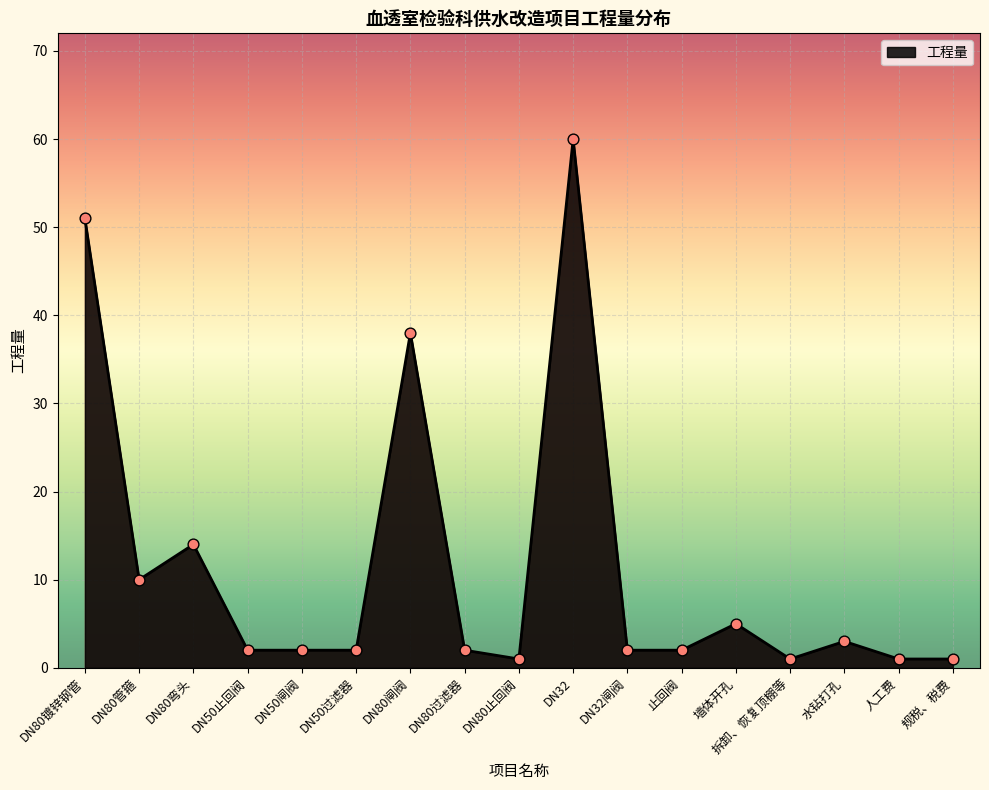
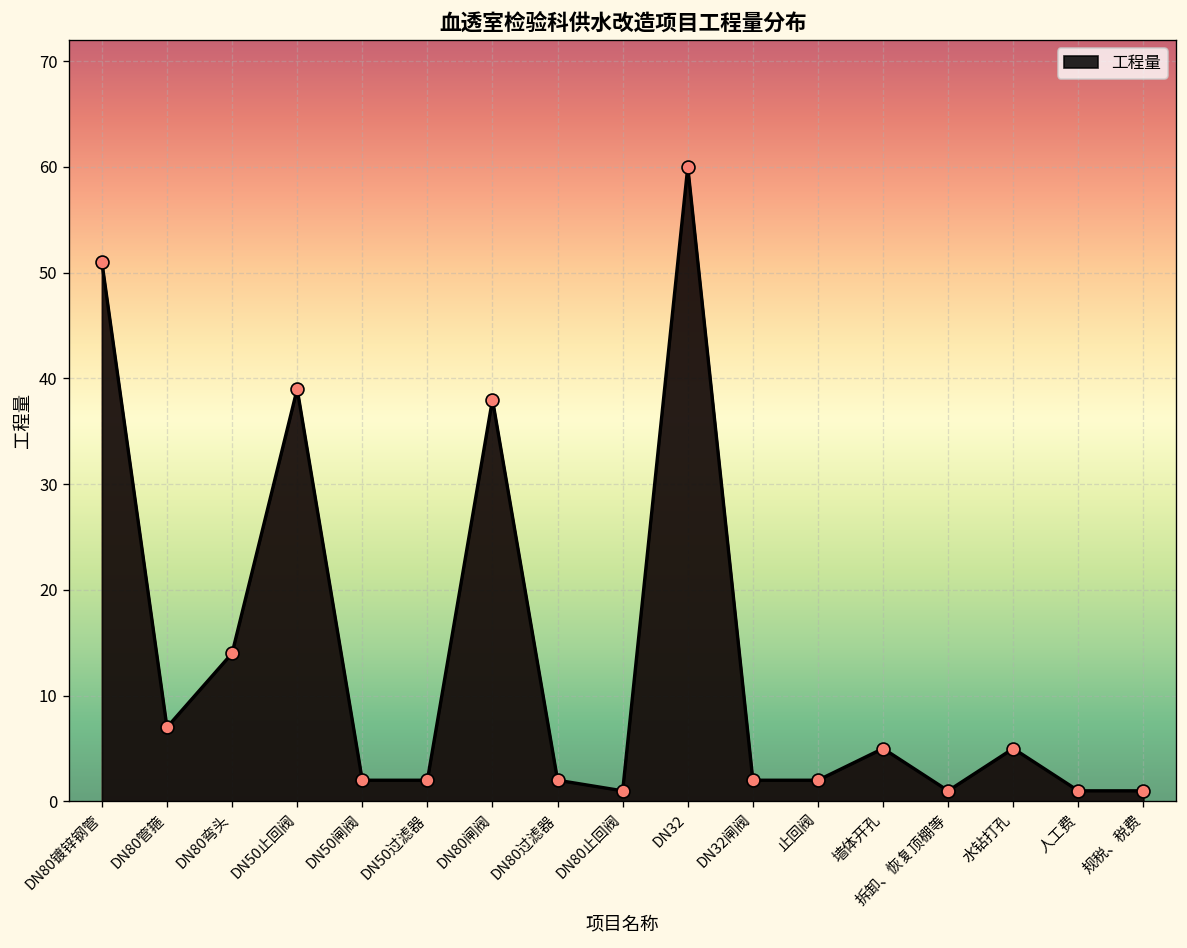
  {
    "DN80镀锌钢管": 51,
-   "DN80管箍": 10,
+   "DN80管箍": 7,
    "DN80弯头": 14,
-   "DN50止回阀": 2,
+   "DN50止回阀": 39,
    "DN50闸阀": 2,
    "DN50过滤器": 2,
    "DN80闸阀": 38,
    "DN80过滤器": 2,
    "DN80止回阀": 1,
    "DN32": 60,
    "DN32闸阀": 2,
    "止回阀": 2,
    "墙体开孔": 5,
    "拆卸、恢复顶棚等": 1,
-   "水钻打孔": 3,
+   "水钻打孔": 5,
    "人工费": 1,
    "规税、税费": 1
  }
